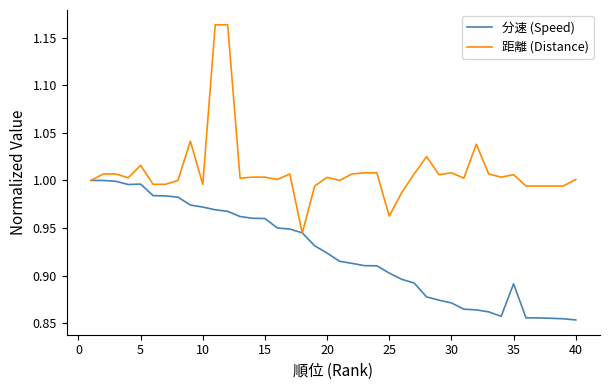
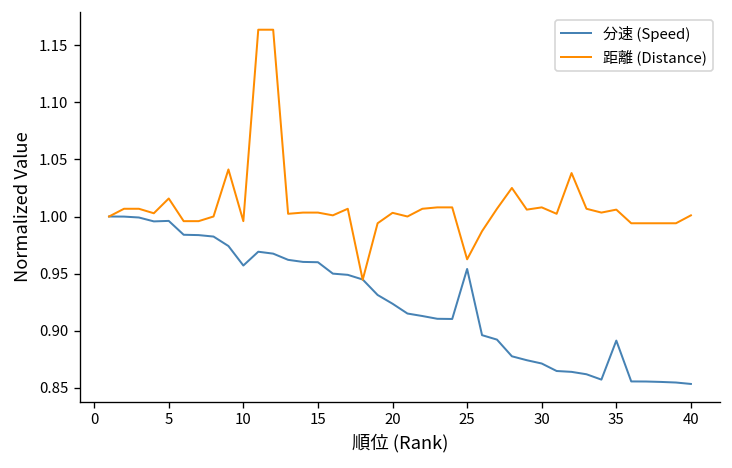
  {
    "分速 (Speed)": {
      "5": 1.00,
-     "10": 0.97,
+     "10": 0.96,
      "15": 0.96,
      "20": 0.92,
-     "25": 0.90,
+     "25": 0.95,
      "30": 0.87,
      "35": 0.89,
      "40": 0.85
    },
    "距離 (Distance)": {
      "5": 1.02,
      "10": 1.00,
      "15": 1.00,
      "20": 1.00,
      "25": 0.96,
      "30": 1.01,
      "35": 1.01,
      "40": 1.00
    }
  }
